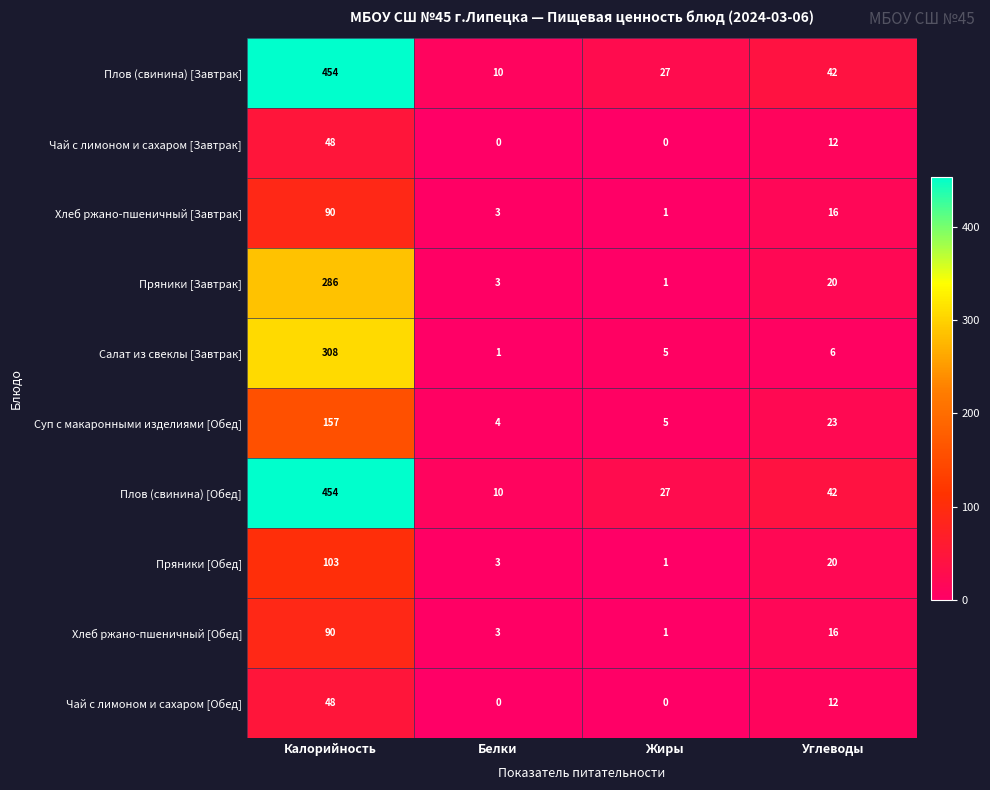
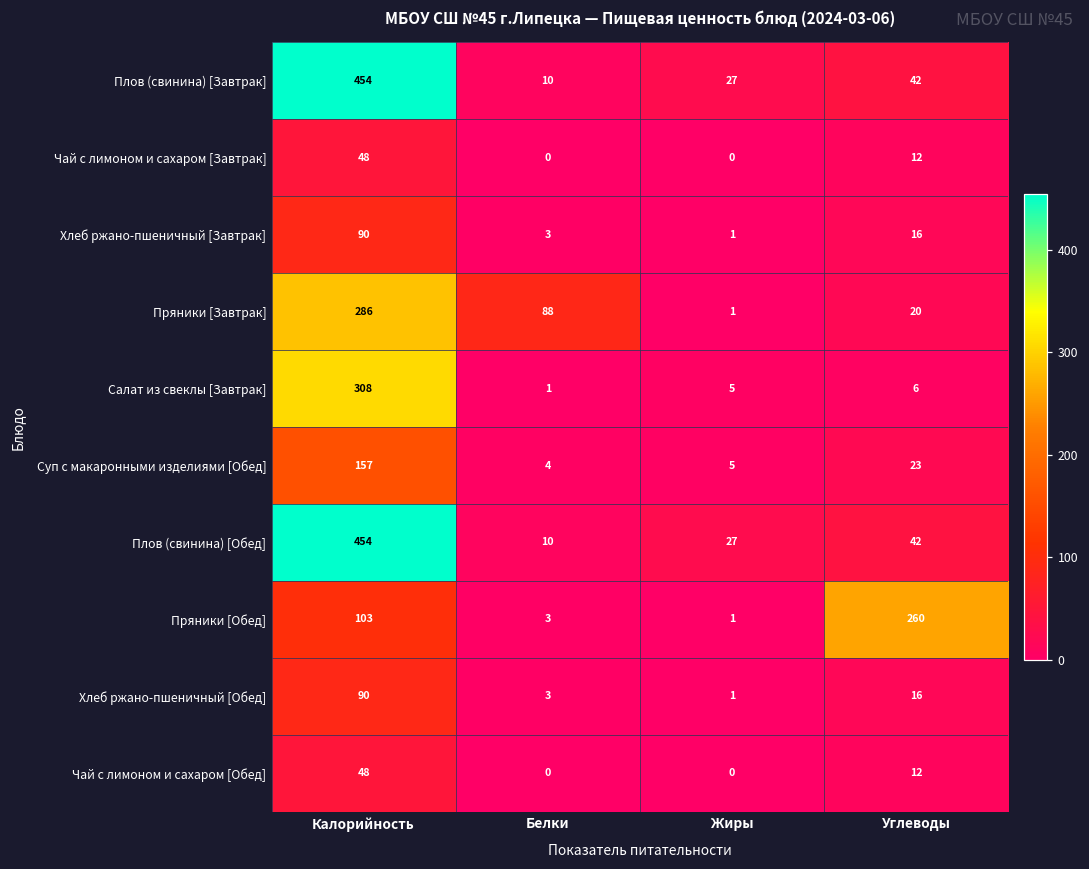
  {
    "Плов (свинина) [Завтрак]": {
      "Калорийность": 454,
      "Белки": 10,
      "Жиры": 27,
      "Углеводы": 42
    },
    "Чай с лимоном и сахаром [Завтрак]": {
      "Калорийность": 48,
      "Белки": 0,
      "Жиры": 0,
      "Углеводы": 12
    },
    "Хлеб ржано-пшеничный [Завтрак]": {
      "Калорийность": 90,
      "Белки": 3,
      "Жиры": 1,
      "Углеводы": 16
    },
    "Пряники [Завтрак]": {
      "Калорийность": 286,
-     "Белки": 3,
+     "Белки": 88,
      "Жиры": 1,
      "Углеводы": 20
    },
    "Салат из свеклы [Завтрак]": {
      "Калорийность": 308,
      "Белки": 1,
      "Жиры": 5,
      "Углеводы": 6
    },
    "Суп с макаронными изделиями [Обед]": {
      "Калорийность": 157,
      "Белки": 4,
      "Жиры": 5,
      "Углеводы": 23
    },
    "Плов (свинина) [Обед]": {
      "Калорийность": 454,
      "Белки": 10,
      "Жиры": 27,
      "Углеводы": 42
    },
    "Пряники [Обед]": {
      "Калорийность": 103,
      "Белки": 3,
      "Жиры": 1,
-     "Углеводы": 20
+     "Углеводы": 260
    },
    "Хлеб ржано-пшеничный [Обед]": {
      "Калорийность": 90,
      "Белки": 3,
      "Жиры": 1,
      "Углеводы": 16
    },
    "Чай с лимоном и сахаром [Обед]": {
      "Калорийность": 48,
      "Белки": 0,
      "Жиры": 0,
      "Углеводы": 12
    }
  }
